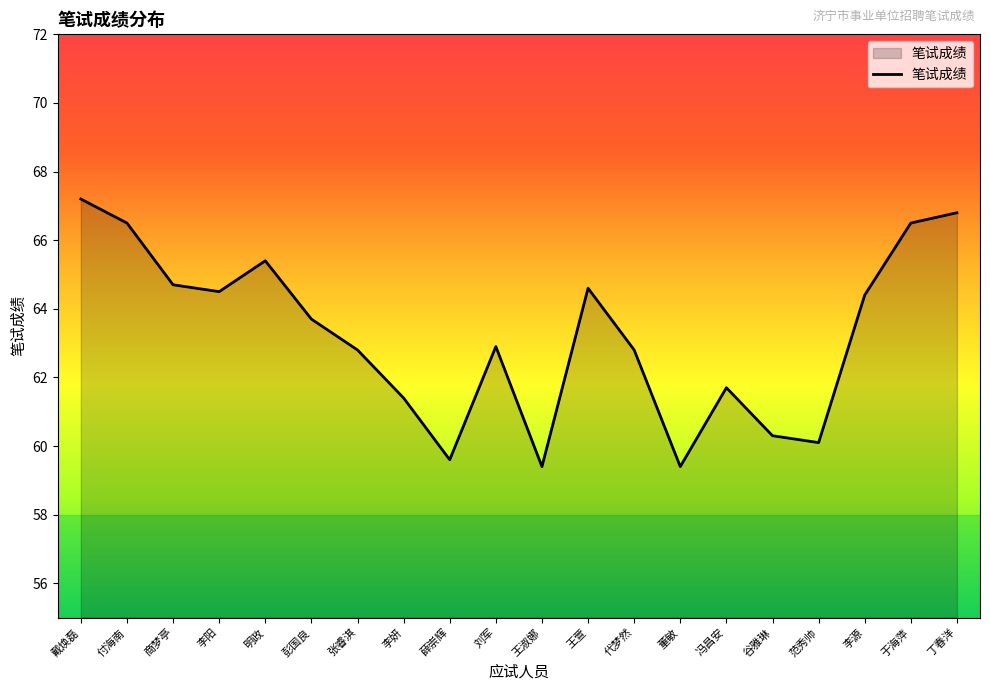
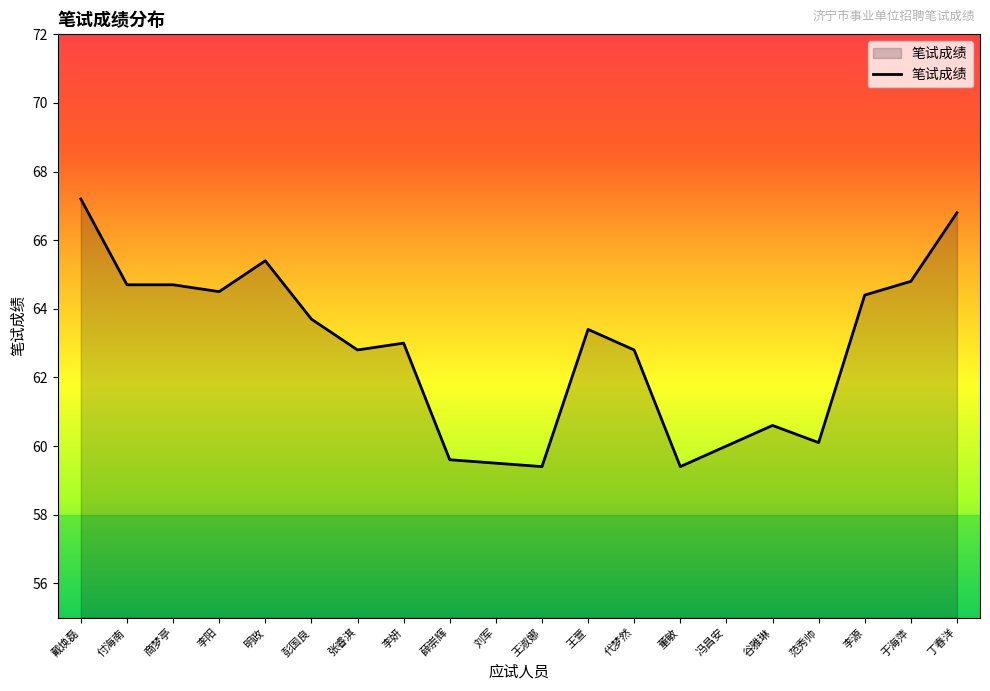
  {
    "戴焕磊": 67.2,
-   "付海南": 66.5,
+   "付海南": 64.7,
    "商梦亭": 64.7,
    "李阳": 64.5,
    "明政": 65.4,
    "彭国良": 63.7,
    "张睿淇": 62.8,
-   "李妍": 61.4,
+   "李妍": 63.0,
    "薛崇辉": 59.6,
-   "刘军": 62.9,
+   "刘军": 59.5,
    "王淑娜": 59.4,
-   "王萱": 64.6,
+   "王萱": 63.4,
    "代梦然": 62.8,
    "董敏": 59.4,
-   "冯昌安": 61.7,
-   "谷雅琳": 60.3,
+   "冯昌安": 60.0,
+   "谷雅琳": 60.6,
    "范秀帅": 60.1,
    "李源": 64.4,
-   "于海萍": 66.5,
+   "于海萍": 64.8,
    "丁春洋": 66.8
  }
